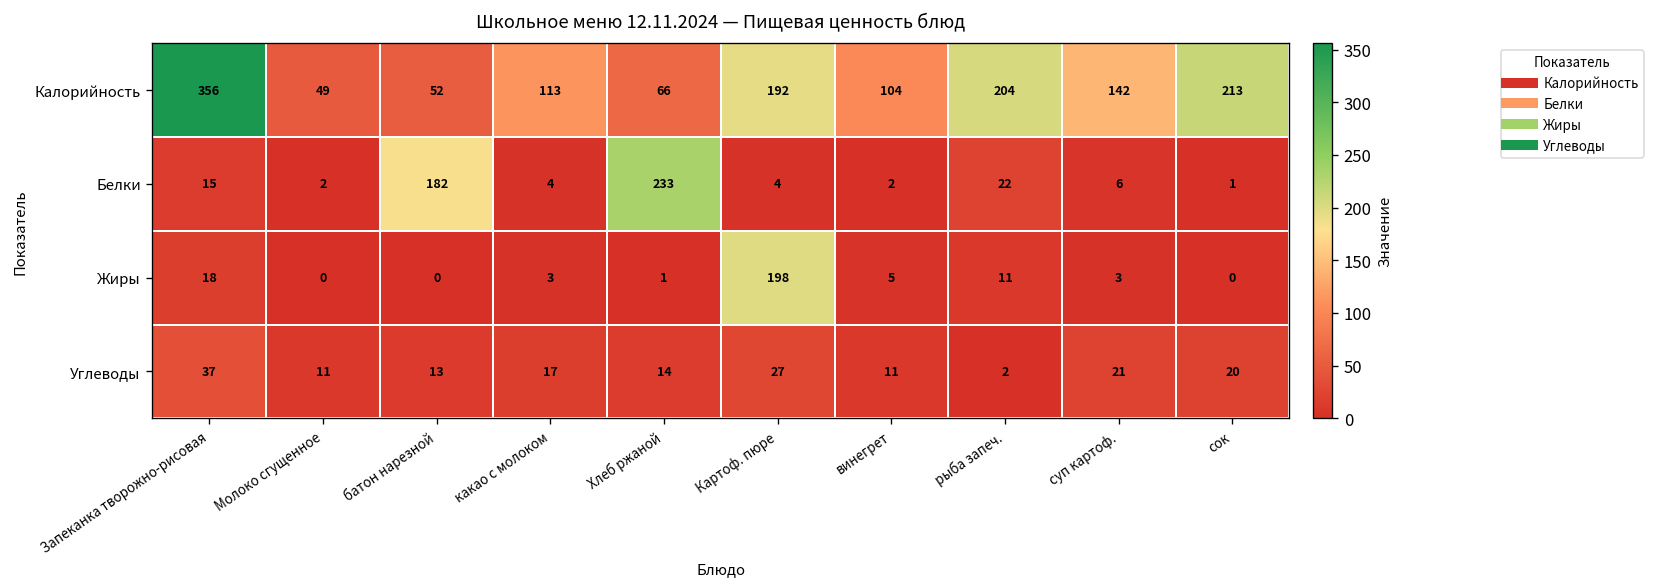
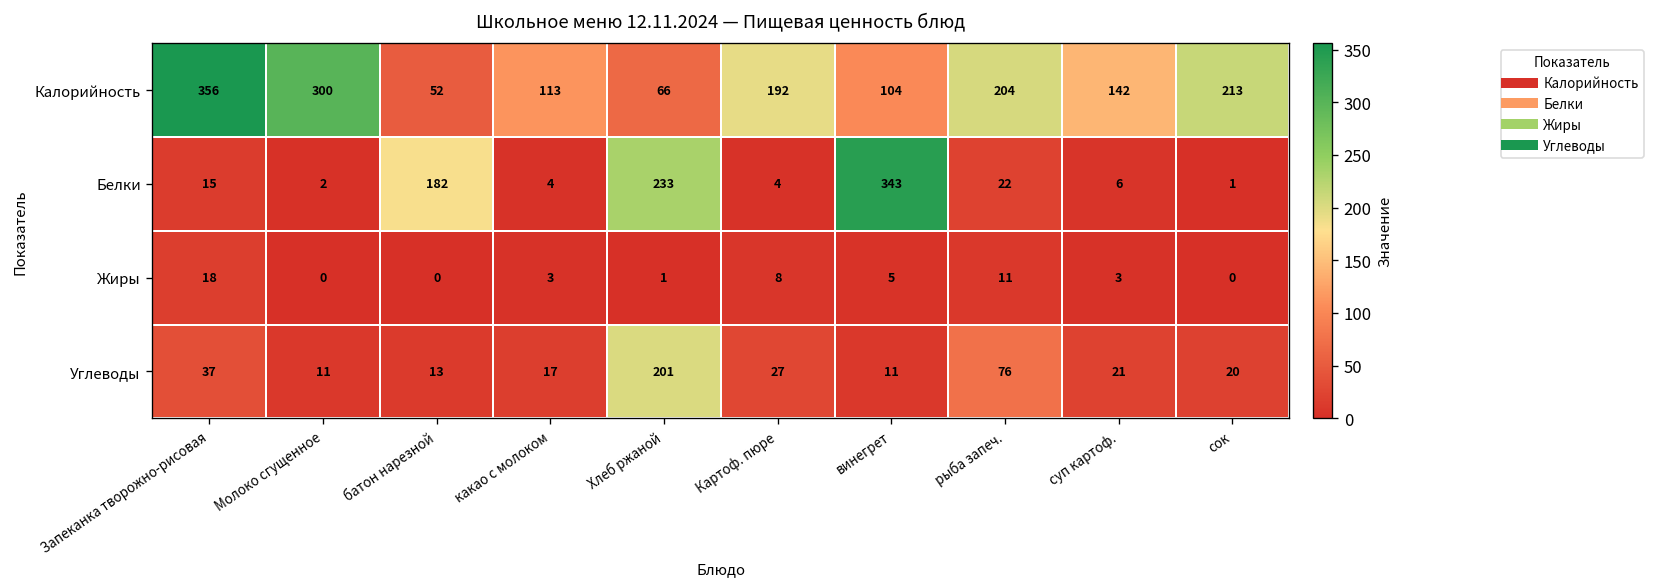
  {
    "Калорийность": {
      "Запеканка творожно-рисовая": 356,
-     "Молоко сгущенное": 49,
+     "Молоко сгущенное": 300,
      "батон нарезной": 52,
      "какао с молоком": 113,
      "Хлеб ржаной": 66,
      "Картоф. пюре": 192,
      "винегрет": 104,
      "рыба запеч.": 204,
      "суп картоф.": 142,
      "сок": 213
    },
    "Белки": {
      "Запеканка творожно-рисовая": 15,
      "Молоко сгущенное": 2,
      "батон нарезной": 182,
      "какао с молоком": 4,
      "Хлеб ржаной": 233,
      "Картоф. пюре": 4,
-     "винегрет": 2,
+     "винегрет": 343,
      "рыба запеч.": 22,
      "суп картоф.": 6,
      "сок": 1
    },
    "Жиры": {
      "Запеканка творожно-рисовая": 18,
      "Молоко сгущенное": 0,
      "батон нарезной": 0,
      "какао с молоком": 3,
      "Хлеб ржаной": 1,
-     "Картоф. пюре": 198,
+     "Картоф. пюре": 8,
      "винегрет": 5,
      "рыба запеч.": 11,
      "суп картоф.": 3,
      "сок": 0
    },
    "Углеводы": {
      "Запеканка творожно-рисовая": 37,
      "Молоко сгущенное": 11,
      "батон нарезной": 13,
      "какао с молоком": 17,
-     "Хлеб ржаной": 14,
+     "Хлеб ржаной": 201,
      "Картоф. пюре": 27,
      "винегрет": 11,
-     "рыба запеч.": 2,
+     "рыба запеч.": 76,
      "суп картоф.": 21,
      "сок": 20
    }
  }
